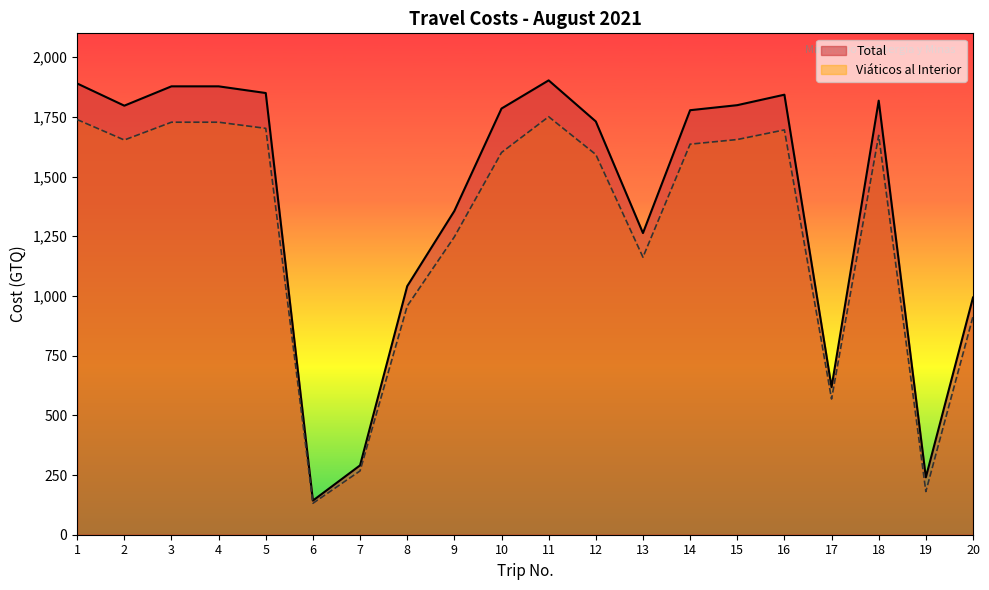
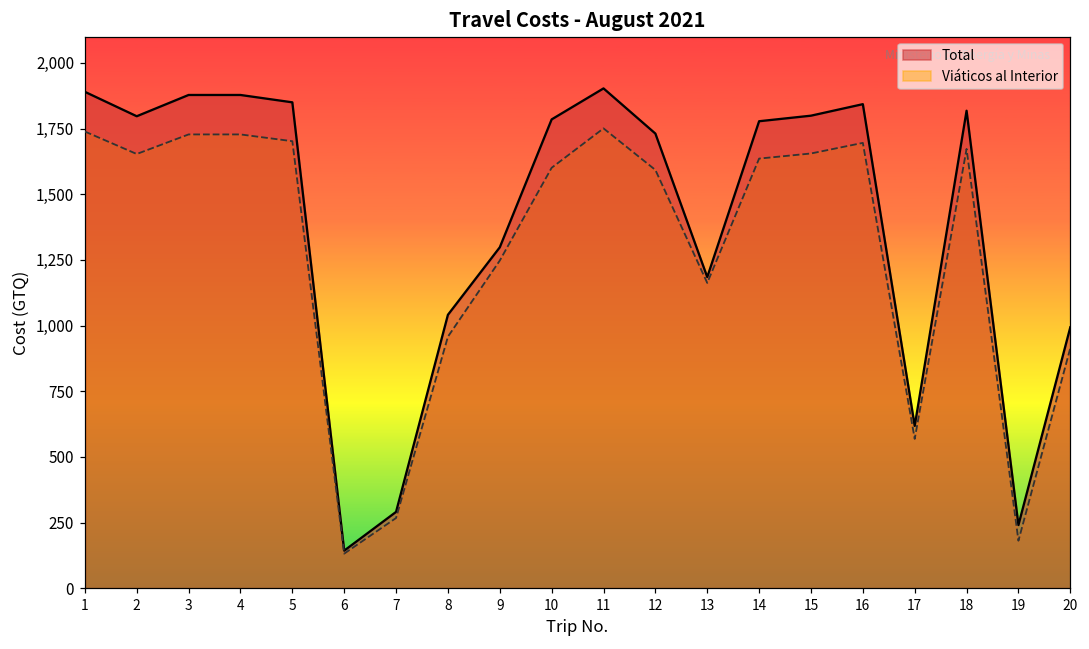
  {
    "Total": {
      "1": "1,890",
      "2": "1,800",
      "3": "1,880",
      "4": "1,880",
      "5": "1,850",
      "6": "140",
      "7": "290",
      "8": "1,040",
-     "9": "1,360",
+     "9": "1,300",
      "10": "1,790",
      "11": "1,900",
      "12": "1,730",
-     "13": "1,260",
+     "13": "1,180",
      "14": "1,780",
      "15": "1,800",
      "16": "1,840",
      "17": "620",
      "18": "1,820",
      "19": "240",
      "20": "990"
    },
    "Viáticos al Interior": {
      "1": "1,740",
      "2": "1,650",
      "3": "1,730",
      "4": "1,730",
      "5": "1,700",
      "6": "130",
      "7": "270",
      "8": "960",
      "9": "1,250",
      "10": "1,600",
      "11": "1,750",
      "12": "1,590",
      "13": "1,160",
      "14": "1,640",
      "15": "1,660",
      "16": "1,700",
      "17": "570",
      "18": "1,670",
      "19": "180",
      "20": "910"
    }
  }
